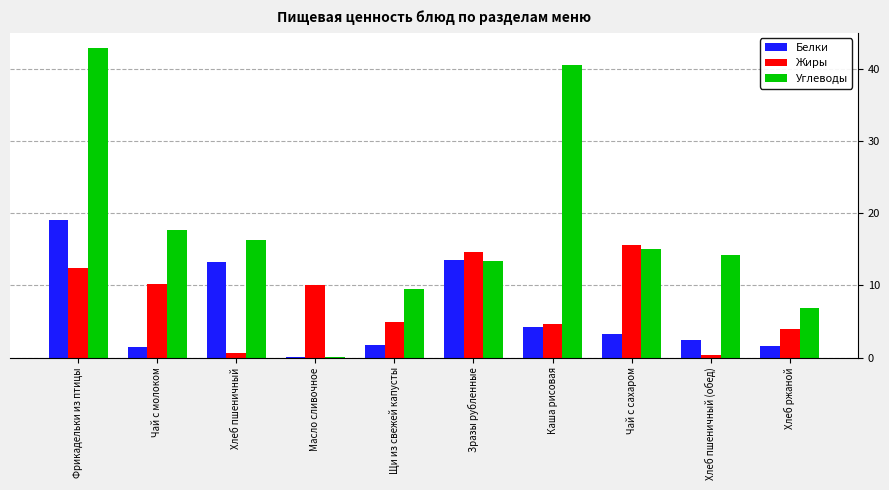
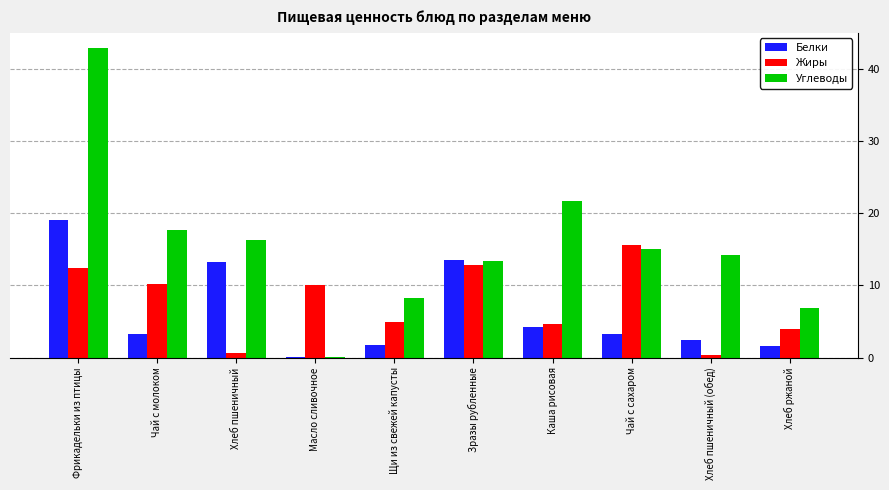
  {
    "Белки": {
      "Фрикадельки из птицы": 19,
-     "Чай с молоком": 1,
+     "Чай с молоком": 3,
      "Хлеб пшеничный": 13,
      "Щи из свежей капусты": 2,
      "Зразы рубленные": 14,
      "Каша рисовая": 4,
      "Чай с сахаром": 3,
      "Хлеб пшеничный (обед)": 2,
      "Хлеб ржаной": 2
    },
    "Жиры": {
      "Фрикадельки из птицы": 12,
      "Чай с молоком": 10,
      "Хлеб пшеничный": 1,
      "Масло сливочное": 10,
      "Щи из свежей капусты": 5,
-     "Зразы рубленные": 15,
+     "Зразы рубленные": 13,
      "Каша рисовая": 5,
      "Чай с сахаром": 16,
      "Хлеб пшеничный (обед)": 0,
      "Хлеб ржаной": 4
    },
    "Углеводы": {
      "Фрикадельки из птицы": 43,
      "Чай с молоком": 18,
      "Хлеб пшеничный": 16,
-     "Щи из свежей капусты": 10,
+     "Щи из свежей капусты": 8,
      "Зразы рубленные": 13,
-     "Каша рисовая": 41,
+     "Каша рисовая": 22,
      "Чай с сахаром": 15,
      "Хлеб пшеничный (обед)": 14,
      "Хлеб ржаной": 7
    }
  }
